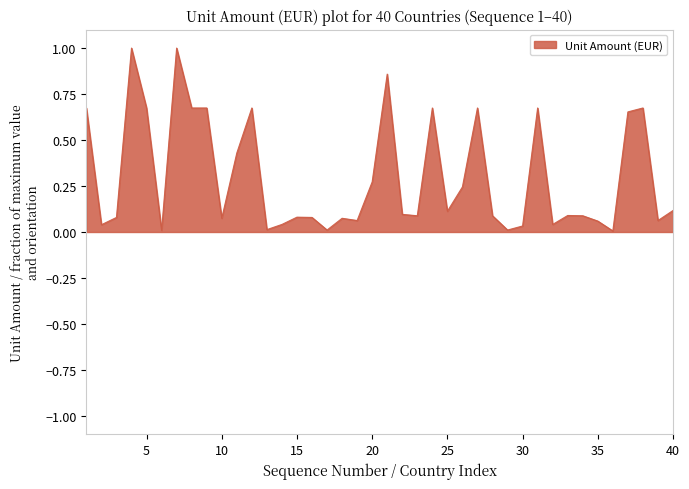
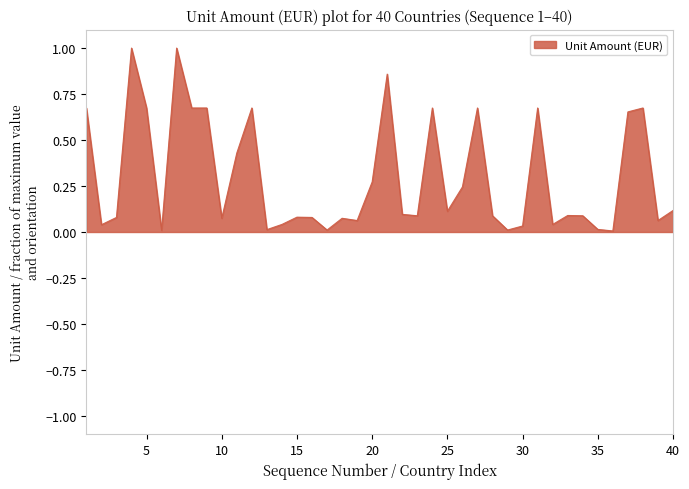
  {
    "5": 0.67,
    "10": 0.07,
    "15": 0.08,
    "20": 0.27,
    "25": 0.11,
    "30": 0.03,
-   "35": 0.06,
+   "35": 0.01,
    "40": 0.12
  }
